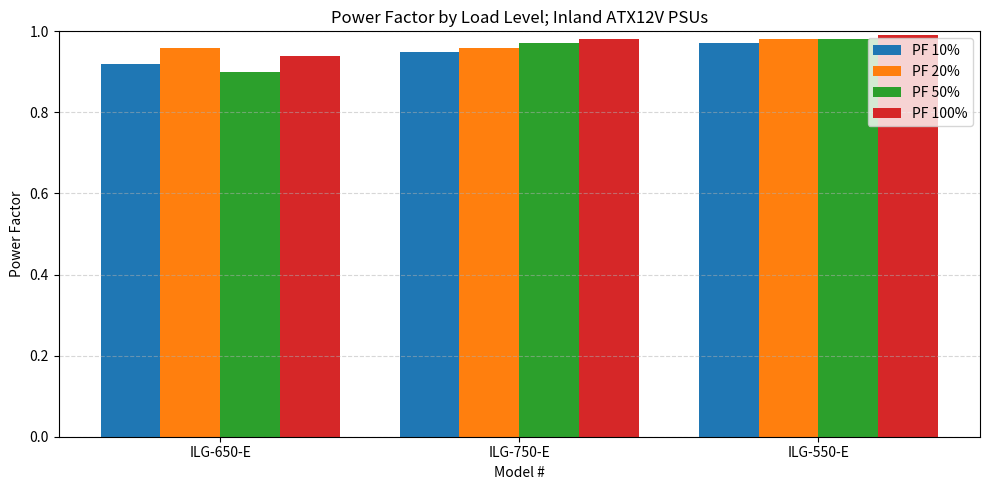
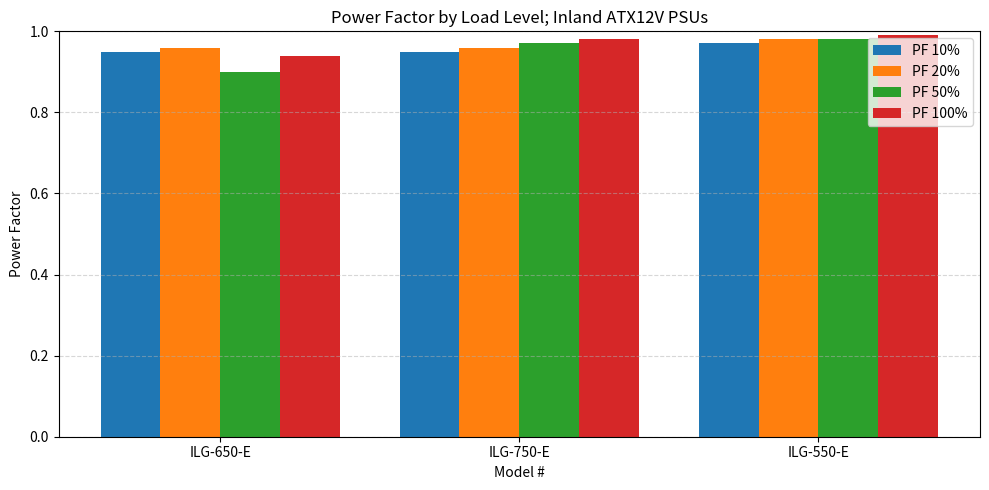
  {
    "PF 10%": {
-     "ILG-650-E": 0.92,
+     "ILG-650-E": 0.95,
      "ILG-750-E": 0.95,
      "ILG-550-E": 0.97
    },
    "PF 20%": {
      "ILG-650-E": 0.96,
      "ILG-750-E": 0.96,
      "ILG-550-E": 0.98
    },
    "PF 50%": {
      "ILG-650-E": 0.90,
      "ILG-750-E": 0.97,
      "ILG-550-E": 0.98
    },
    "PF 100%": {
      "ILG-650-E": 0.94,
      "ILG-750-E": 0.98,
      "ILG-550-E": 0.99
    }
  }
